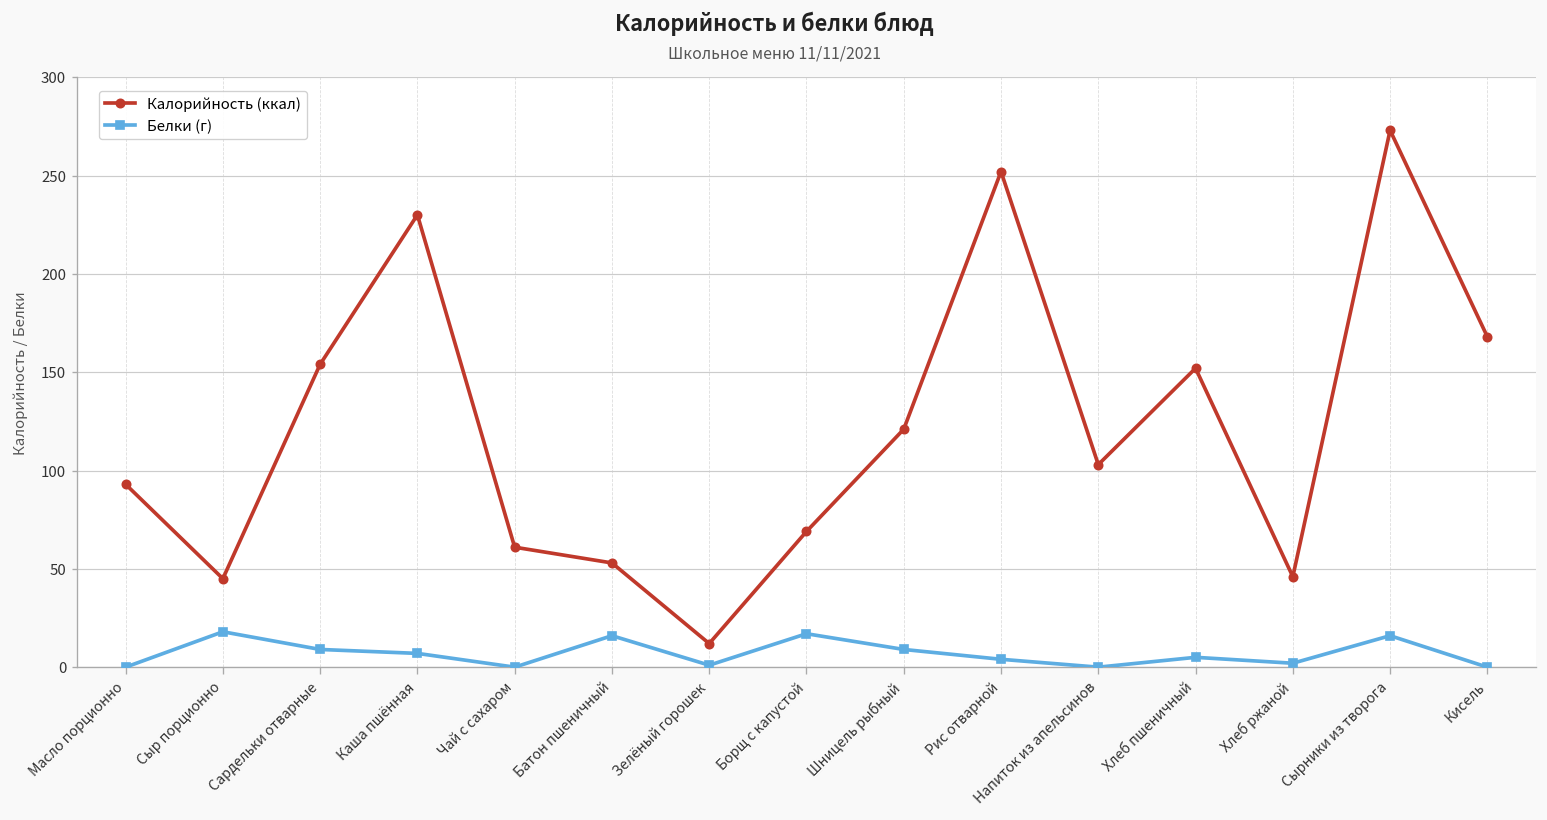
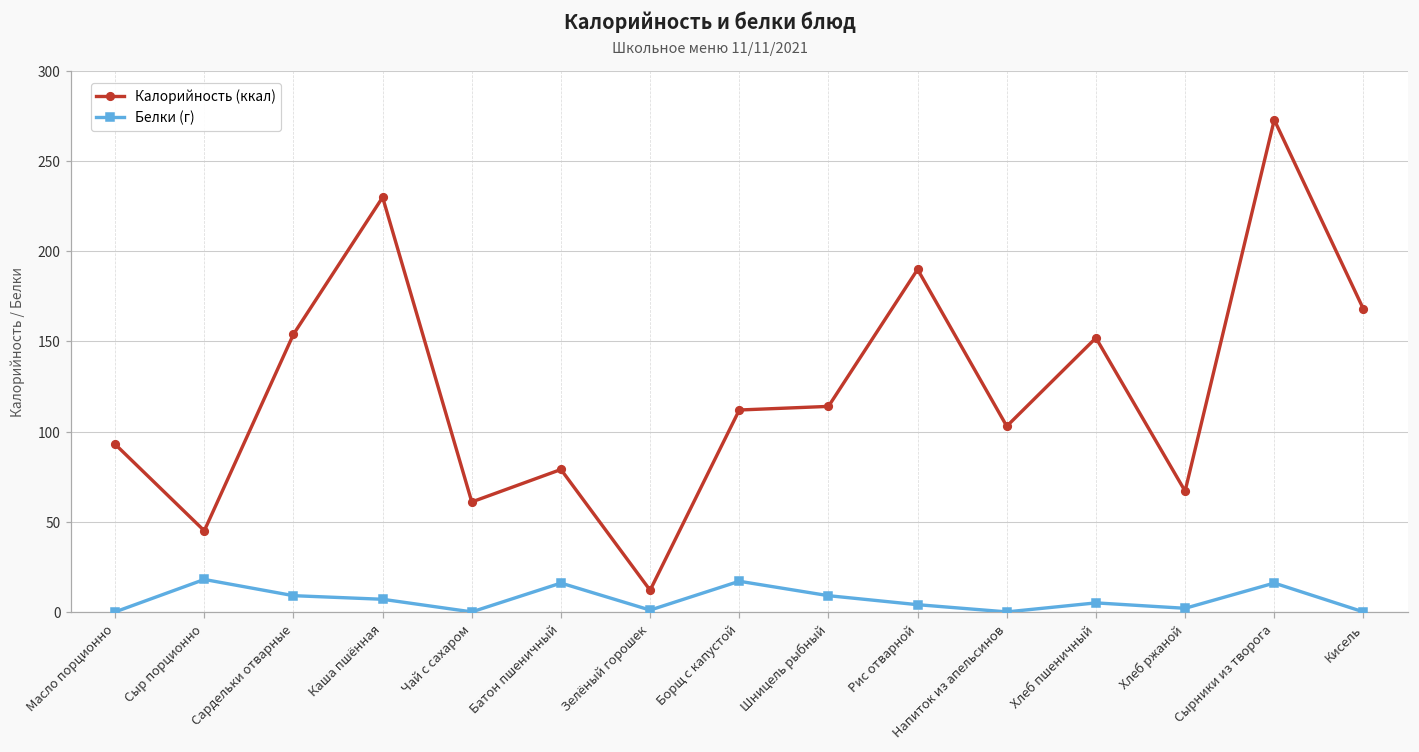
  {
    "Калорийность (ккал)": {
      "Масло порционно": 93,
      "Сыр порционно": 45,
      "Сардельки отварные": 154,
      "Каша пшённая": 230,
      "Чай с сахаром": 61,
-     "Батон пшеничный": 53,
+     "Батон пшеничный": 79,
      "Зелёный горошек": 12,
-     "Борщ с капустой": 69,
-     "Шницель рыбный": 121,
-     "Рис отварной": 252,
+     "Борщ с капустой": 112,
+     "Шницель рыбный": 114,
+     "Рис отварной": 190,
      "Напиток из апельсинов": 103,
      "Хлеб пшеничный": 152,
-     "Хлеб ржаной": 46,
+     "Хлеб ржаной": 67,
      "Сырники из творога": 273,
      "Кисель": 168
    },
    "Белки (г)": {
      "Масло порционно": 0,
      "Сыр порционно": 18,
      "Сардельки отварные": 9,
      "Каша пшённая": 7,
      "Чай с сахаром": 0,
      "Батон пшеничный": 16,
      "Зелёный горошек": 1,
      "Борщ с капустой": 17,
      "Шницель рыбный": 9,
      "Рис отварной": 4,
      "Напиток из апельсинов": 0,
      "Хлеб пшеничный": 5,
      "Хлеб ржаной": 2,
      "Сырники из творога": 16,
      "Кисель": 0
    }
  }
